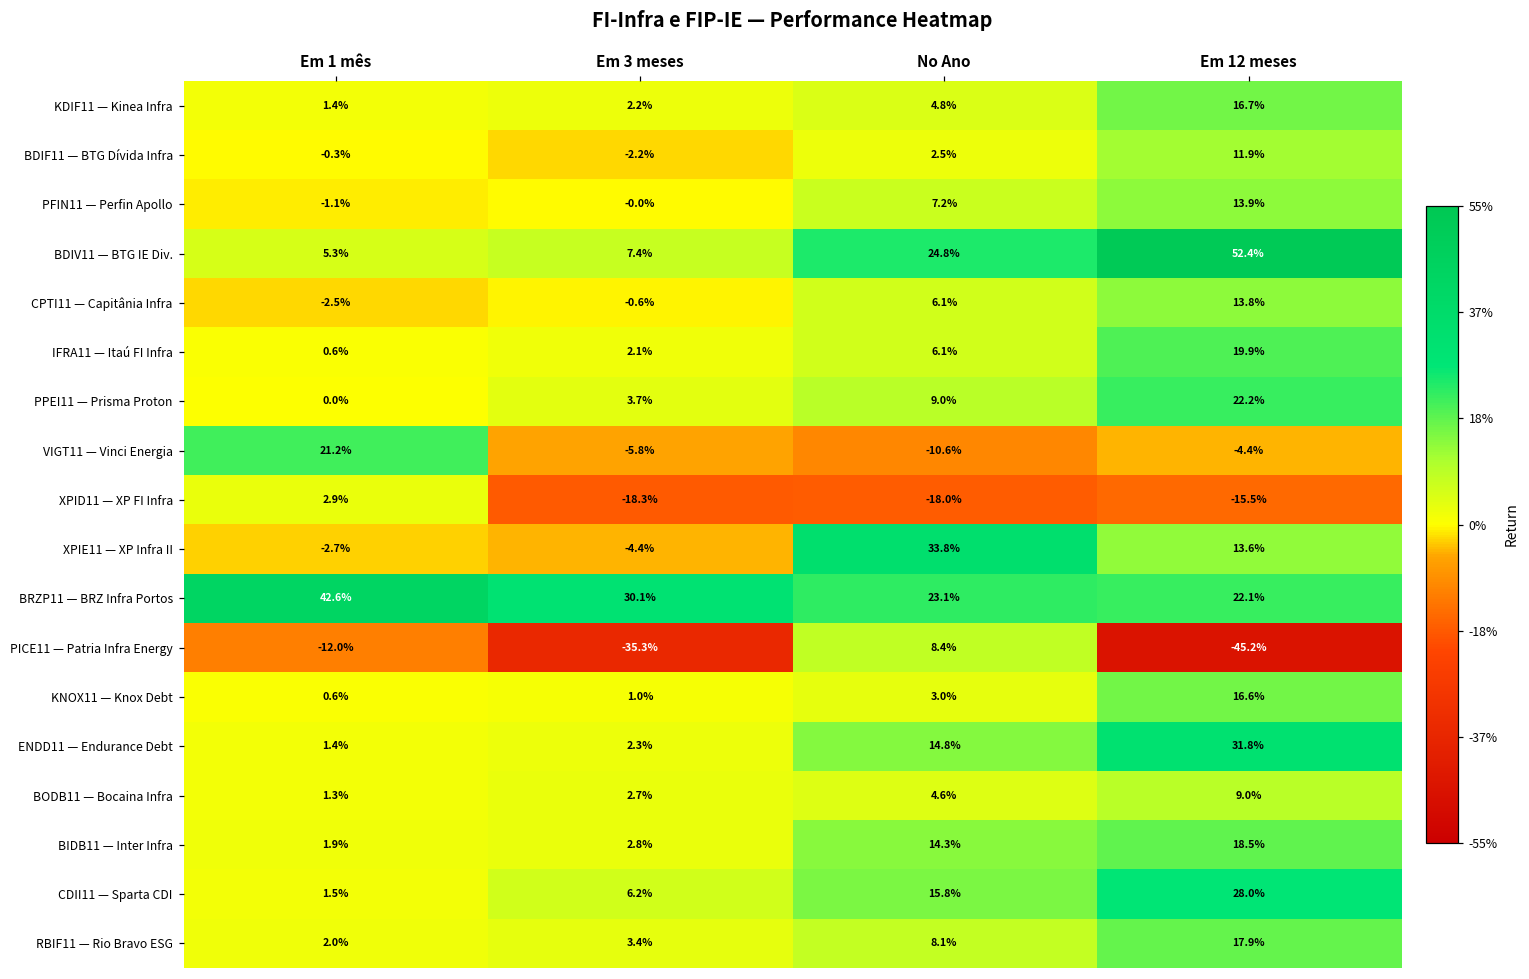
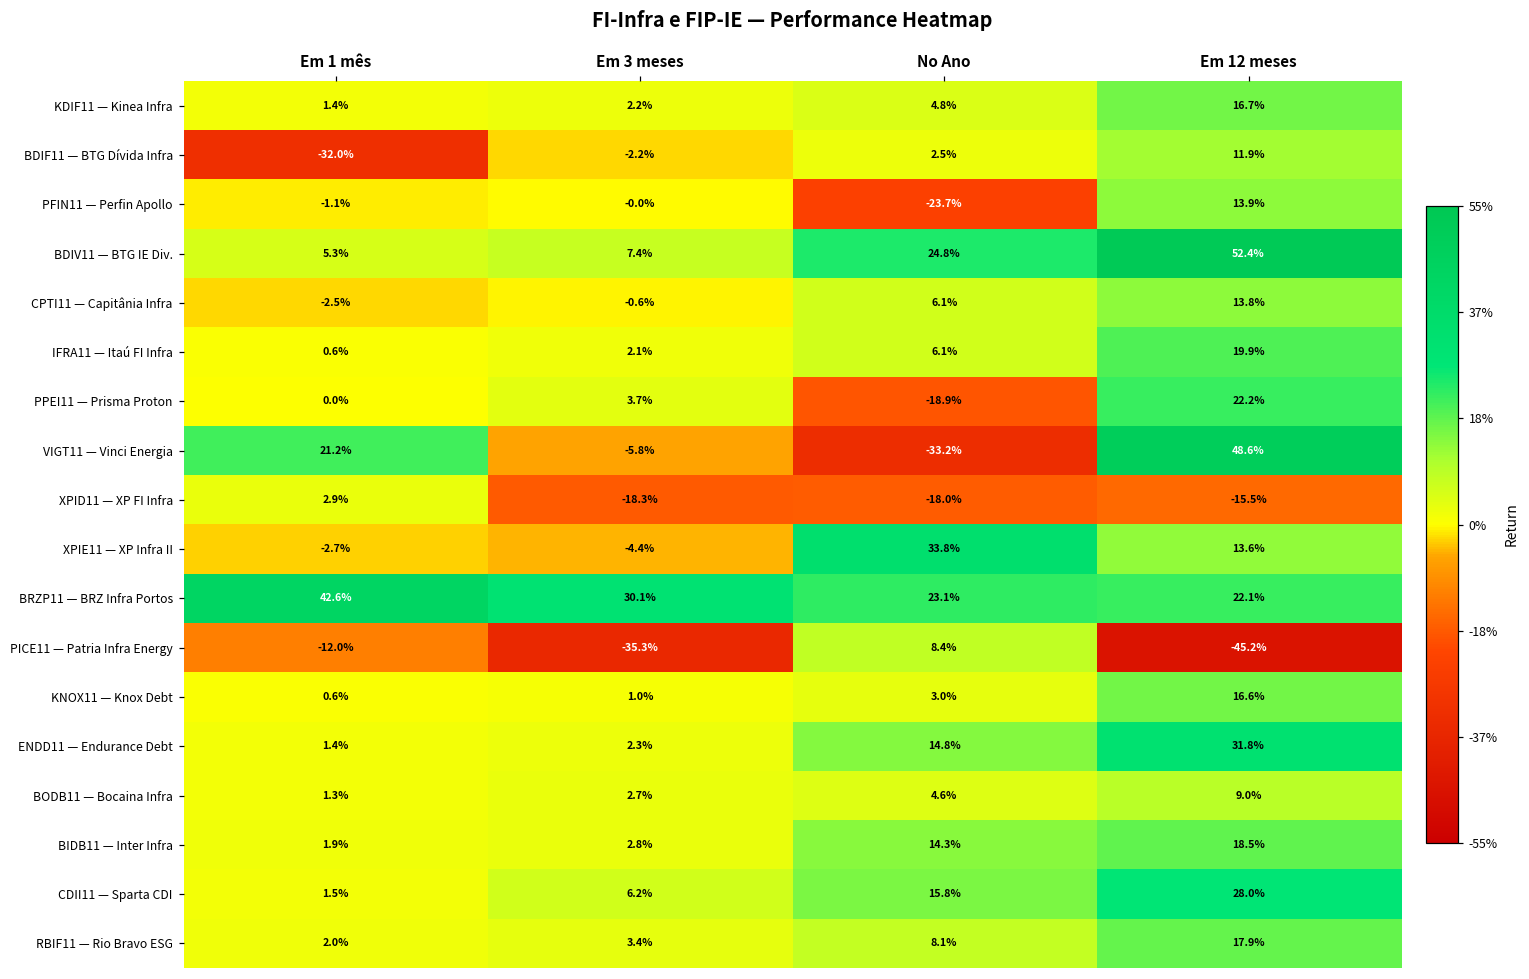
  {
    "KDIF11 — Kinea Infra": {
      "Em 1 mês": "1.4%",
      "Em 3 meses": "2.2%",
      "No Ano": "4.8%",
      "Em 12 meses": "16.7%"
    },
    "BDIF11 — BTG Dívida Infra": {
-     "Em 1 mês": "-0.3%",
+     "Em 1 mês": "-32.0%",
      "Em 3 meses": "-2.2%",
      "No Ano": "2.5%",
      "Em 12 meses": "11.9%"
    },
    "PFIN11 — Perfin Apollo": {
      "Em 1 mês": "-1.1%",
      "Em 3 meses": "-0.0%",
-     "No Ano": "7.2%",
+     "No Ano": "-23.7%",
      "Em 12 meses": "13.9%"
    },
    "BDIV11 — BTG IE Div.": {
      "Em 1 mês": "5.3%",
      "Em 3 meses": "7.4%",
      "No Ano": "24.8%",
      "Em 12 meses": "52.4%"
    },
    "CPTI11 — Capitânia Infra": {
      "Em 1 mês": "-2.5%",
      "Em 3 meses": "-0.6%",
      "No Ano": "6.1%",
      "Em 12 meses": "13.8%"
    },
    "IFRA11 — Itaú FI Infra": {
      "Em 1 mês": "0.6%",
      "Em 3 meses": "2.1%",
      "No Ano": "6.1%",
      "Em 12 meses": "19.9%"
    },
    "PPEI11 — Prisma Proton": {
      "Em 1 mês": "0.0%",
      "Em 3 meses": "3.7%",
-     "No Ano": "9.0%",
+     "No Ano": "-18.9%",
      "Em 12 meses": "22.2%"
    },
    "VIGT11 — Vinci Energia": {
      "Em 1 mês": "21.2%",
      "Em 3 meses": "-5.8%",
-     "No Ano": "-10.6%",
-     "Em 12 meses": "-4.4%"
+     "No Ano": "-33.2%",
+     "Em 12 meses": "48.6%"
    },
    "XPID11 — XP FI Infra": {
      "Em 1 mês": "2.9%",
      "Em 3 meses": "-18.3%",
      "No Ano": "-18.0%",
      "Em 12 meses": "-15.5%"
    },
    "XPIE11 — XP Infra II": {
      "Em 1 mês": "-2.7%",
      "Em 3 meses": "-4.4%",
      "No Ano": "33.8%",
      "Em 12 meses": "13.6%"
    },
    "BRZP11 — BRZ Infra Portos": {
      "Em 1 mês": "42.6%",
      "Em 3 meses": "30.1%",
      "No Ano": "23.1%",
      "Em 12 meses": "22.1%"
    },
    "PICE11 — Patria Infra Energy": {
      "Em 1 mês": "-12.0%",
      "Em 3 meses": "-35.3%",
      "No Ano": "8.4%",
      "Em 12 meses": "-45.2%"
    },
    "KNOX11 — Knox Debt": {
      "Em 1 mês": "0.6%",
      "Em 3 meses": "1.0%",
      "No Ano": "3.0%",
      "Em 12 meses": "16.6%"
    },
    "ENDD11 — Endurance Debt": {
      "Em 1 mês": "1.4%",
      "Em 3 meses": "2.3%",
      "No Ano": "14.8%",
      "Em 12 meses": "31.8%"
    },
    "BODB11 — Bocaina Infra": {
      "Em 1 mês": "1.3%",
      "Em 3 meses": "2.7%",
      "No Ano": "4.6%",
      "Em 12 meses": "9.0%"
    },
    "BIDB11 — Inter Infra": {
      "Em 1 mês": "1.9%",
      "Em 3 meses": "2.8%",
      "No Ano": "14.3%",
      "Em 12 meses": "18.5%"
    },
    "CDII11 — Sparta CDI": {
      "Em 1 mês": "1.5%",
      "Em 3 meses": "6.2%",
      "No Ano": "15.8%",
      "Em 12 meses": "28.0%"
    },
    "RBIF11 — Rio Bravo ESG": {
      "Em 1 mês": "2.0%",
      "Em 3 meses": "3.4%",
      "No Ano": "8.1%",
      "Em 12 meses": "17.9%"
    }
  }
